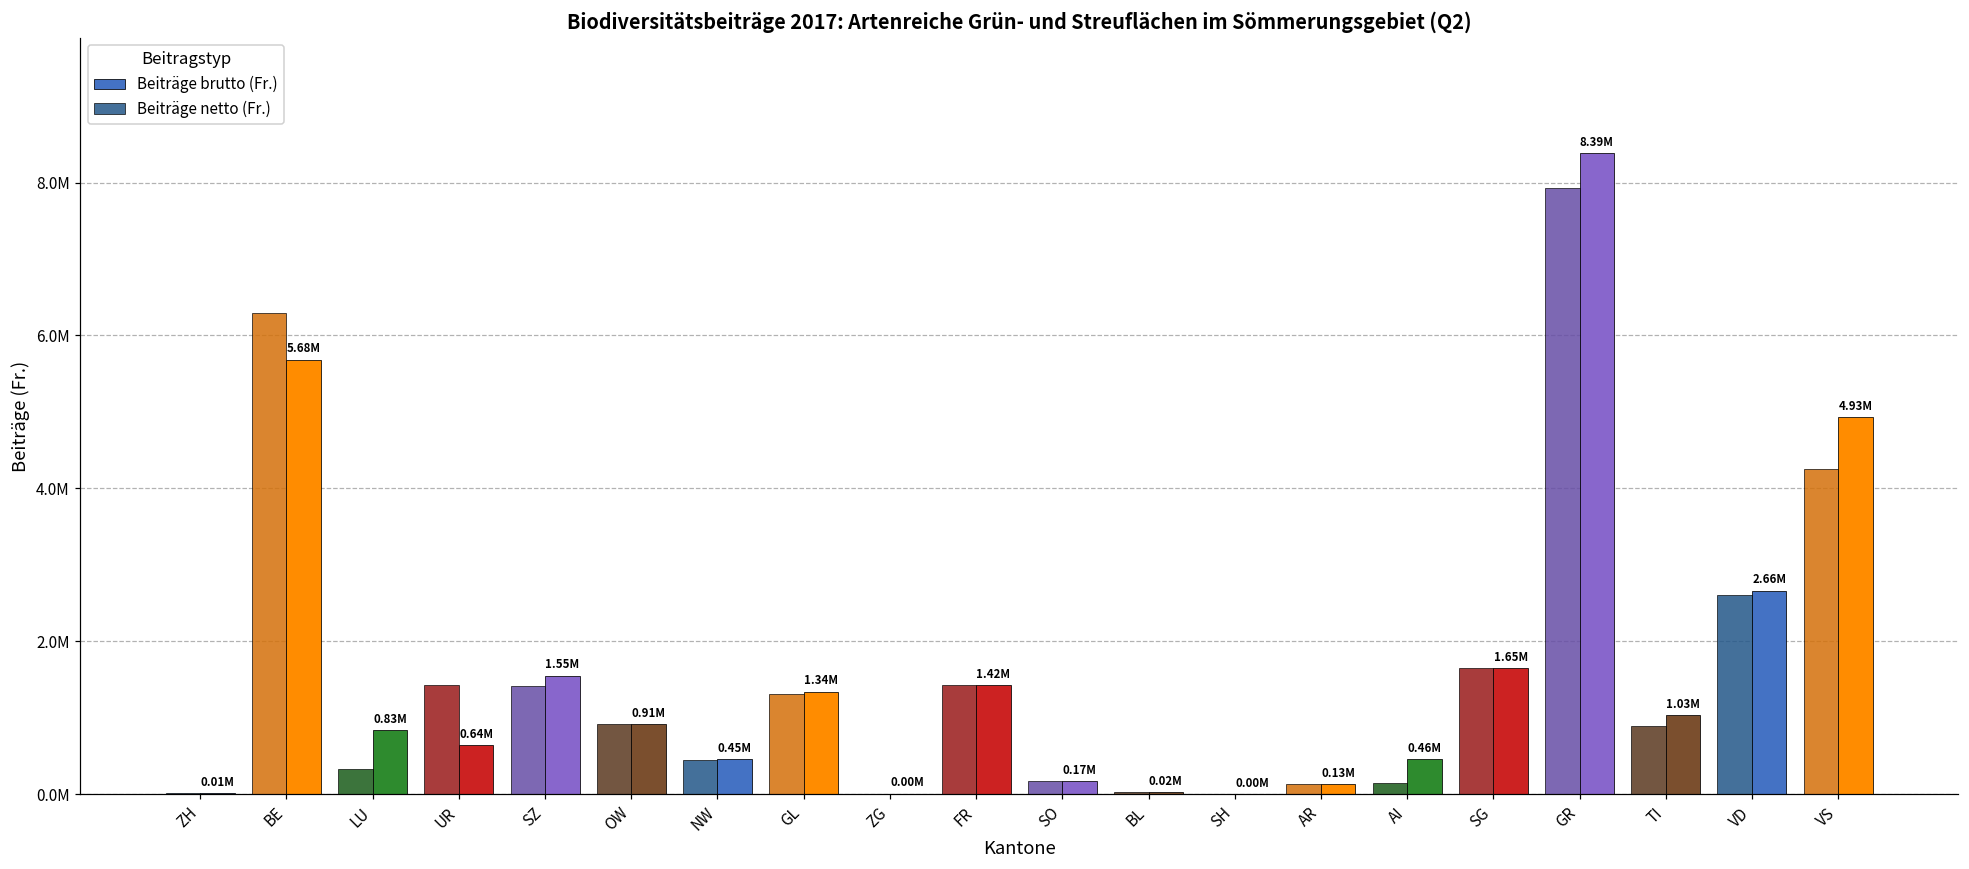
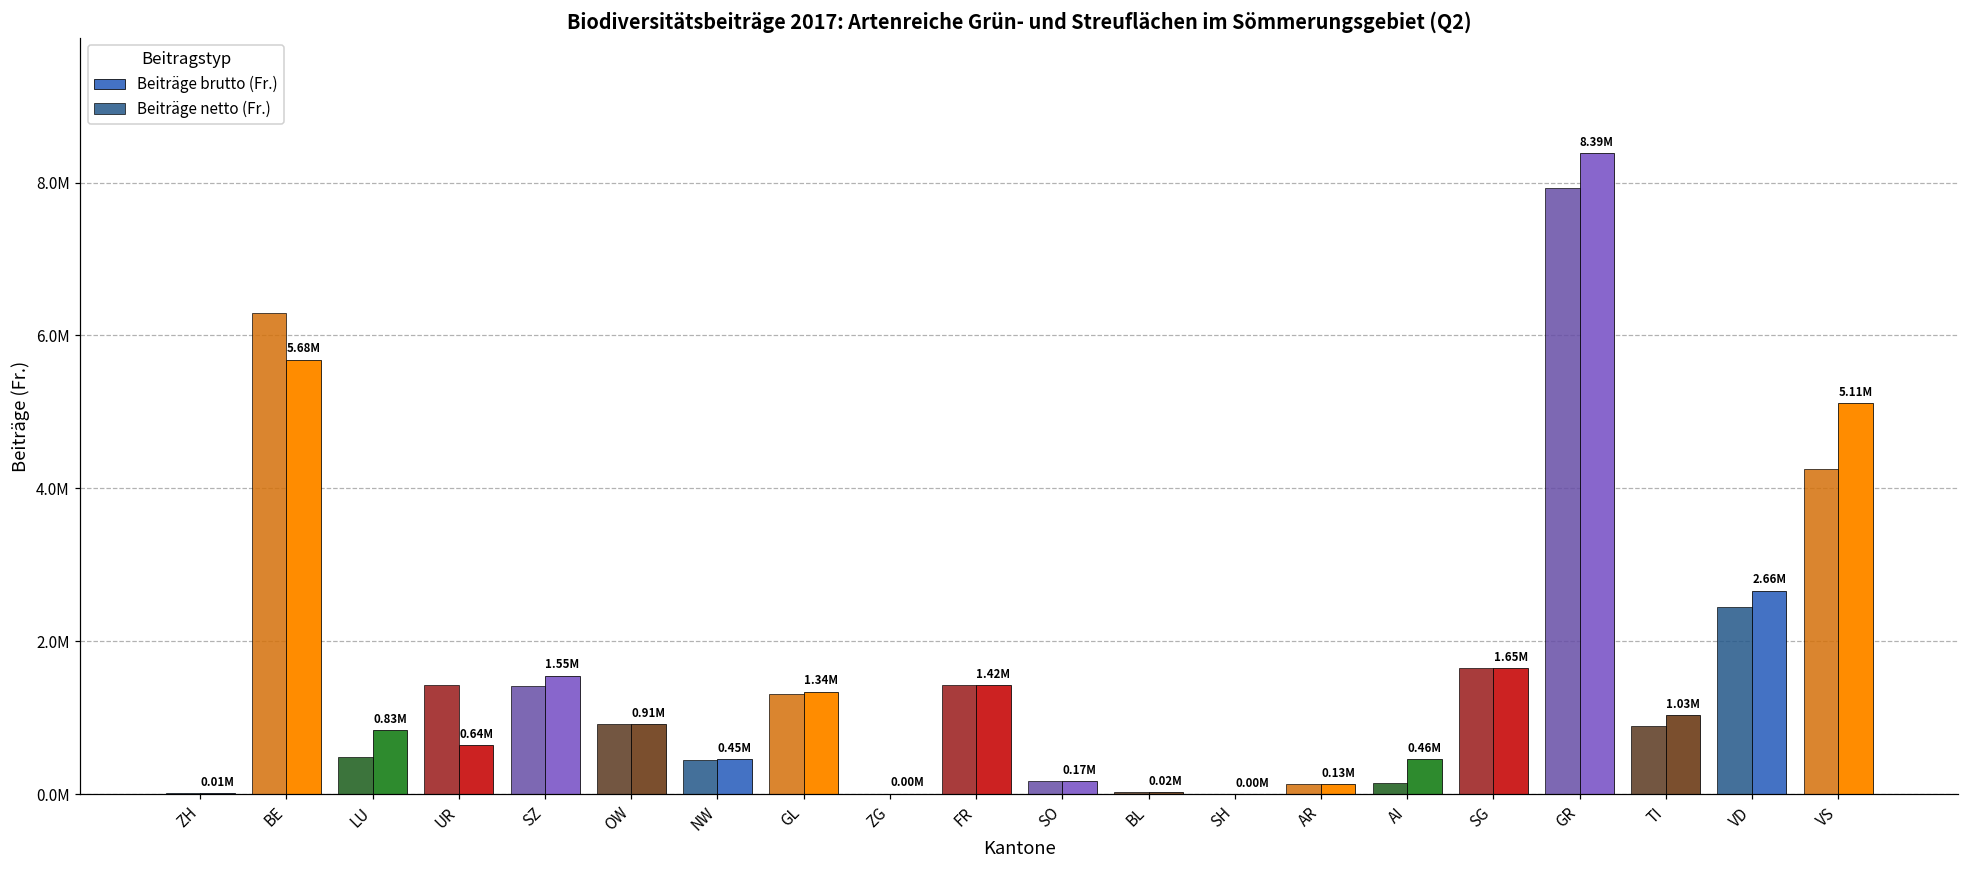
  {
    "Beiträge brutto (Fr.)": {
      "ZH": "0.01M",
      "BE": "5.68M",
      "LU": "0.83M",
      "UR": "0.64M",
      "SZ": "1.55M",
      "OW": "0.91M",
      "NW": "0.45M",
      "GL": "1.34M",
      "FR": "1.42M",
      "SO": "0.17M",
      "BL": "0.02M",
      "AR": "0.13M",
      "AI": "0.46M",
      "SG": "1.65M",
      "GR": "8.39M",
      "TI": "1.03M",
      "VD": "2.66M",
-     "VS": "4.93M"
+     "VS": "5.11M"
    },
    "Beiträge netto (Fr.)": {
      "BE": "6300000",
-     "LU": "300000",
+     "LU": "500000",
      "UR": "1400000",
      "SZ": "1400000",
      "GL": "1300000",
      "AI": "100000",
      "SG": "1600000",
      "GR": "7900000",
      "TI": "900000",
-     "VD": "2600000",
+     "VD": "2400000",
      "VS": "4300000"
    }
  }
